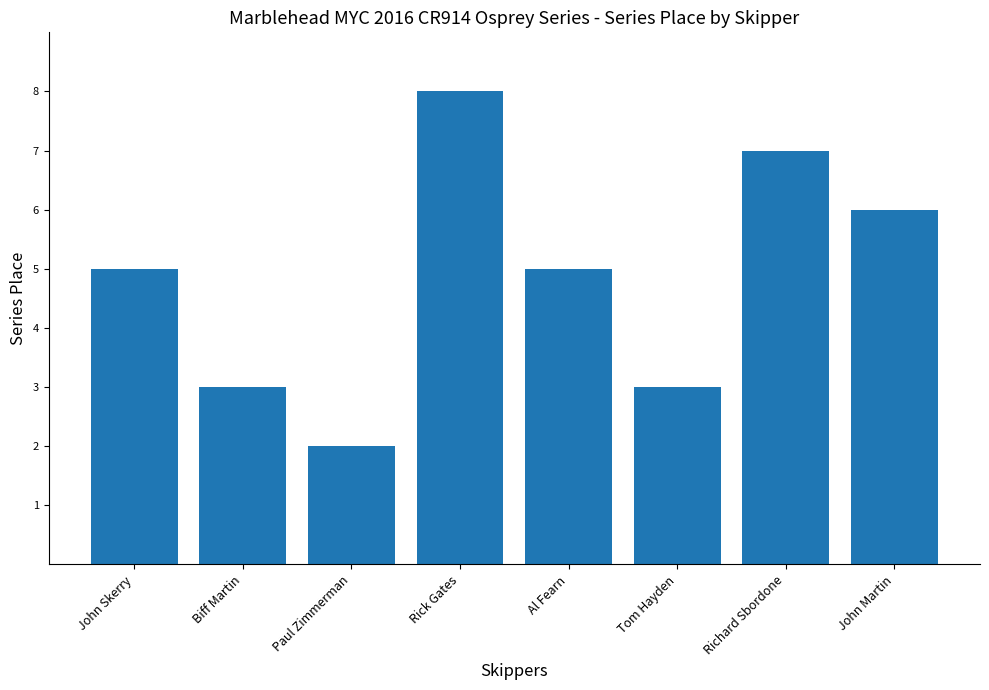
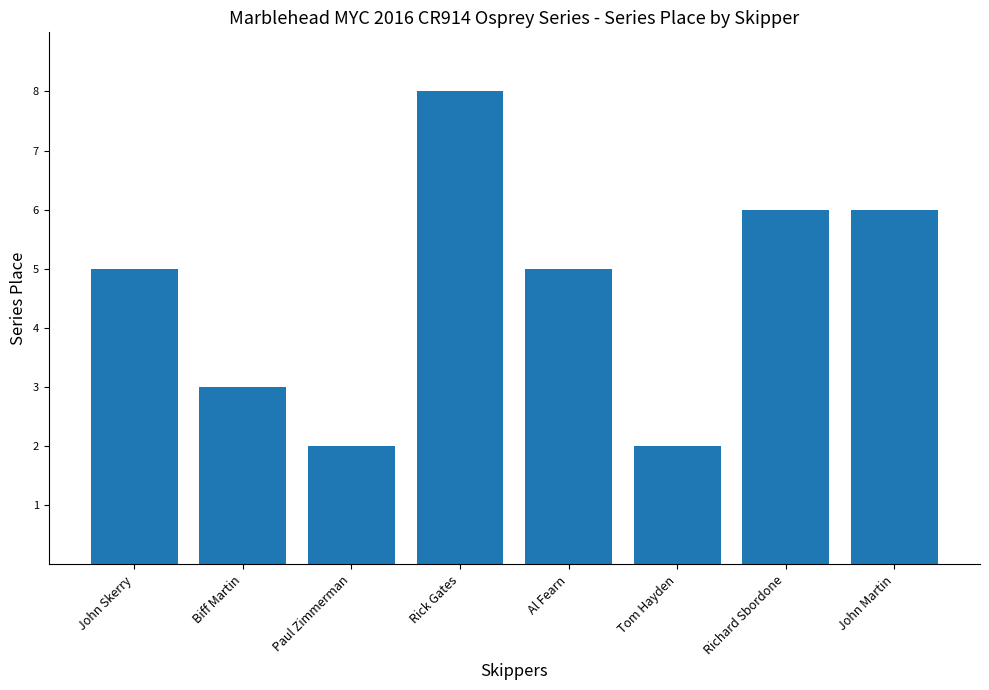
  {
    "John Skerry": 5,
    "Biff Martin": 3,
    "Paul Zimmerman": 2,
    "Rick Gates": 8,
    "Al Fearn": 5,
-   "Tom Hayden": 3,
-   "Richard Sbordone": 7,
+   "Tom Hayden": 2,
+   "Richard Sbordone": 6,
    "John Martin": 6
  }
